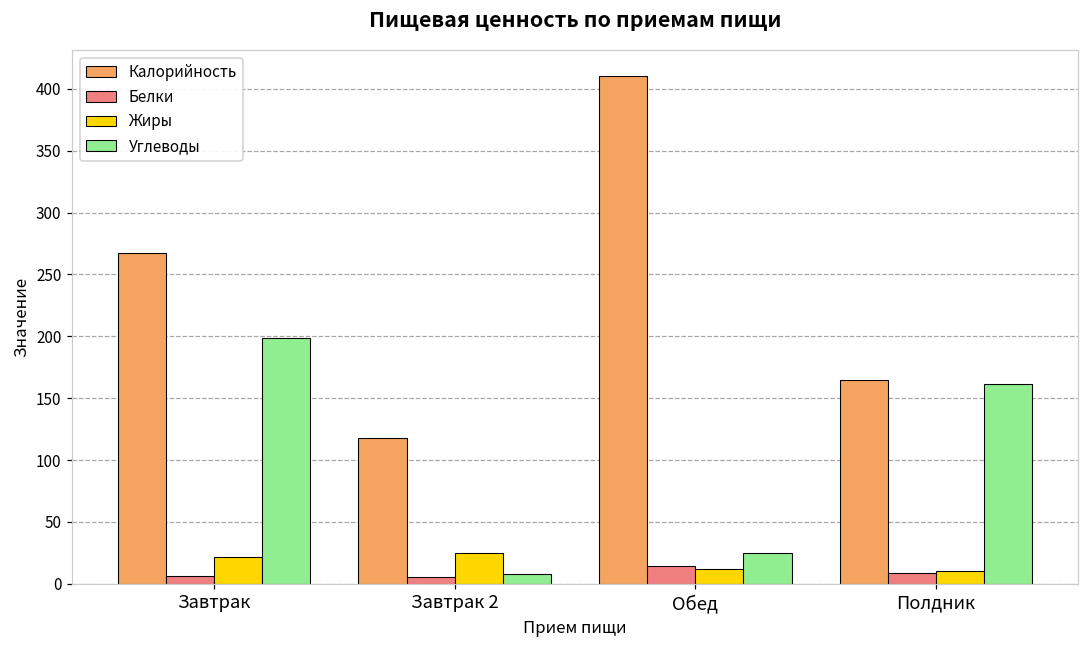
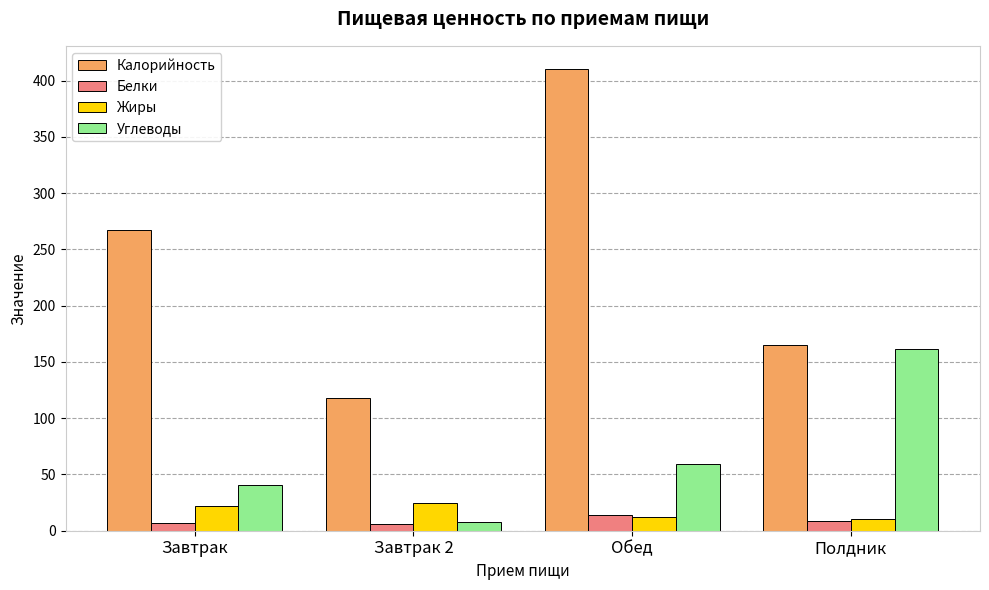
  {
    "Жиры": {
      "Завтрак": 22,
      "Завтрак 2": 25,
      "Обед": 12,
      "Полдник": 10
    },
    "Углеводы": {
-     "Завтрак": 199,
+     "Завтрак": 40,
      "Завтрак 2": 8,
-     "Обед": 25,
+     "Обед": 59,
      "Полдник": 162
    }
  }
